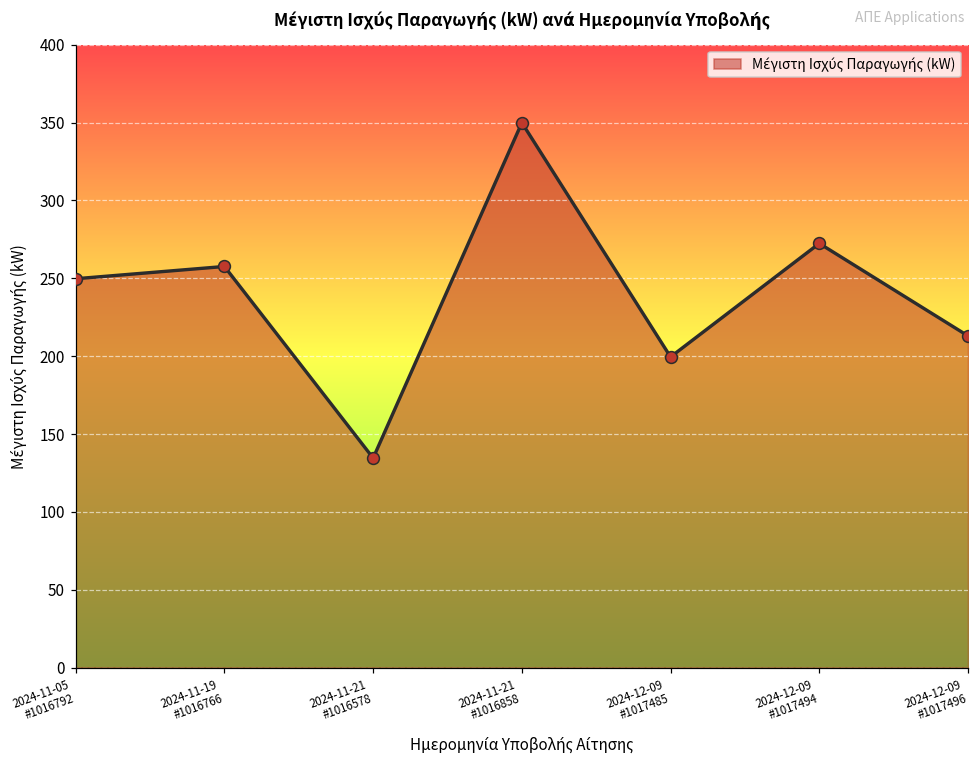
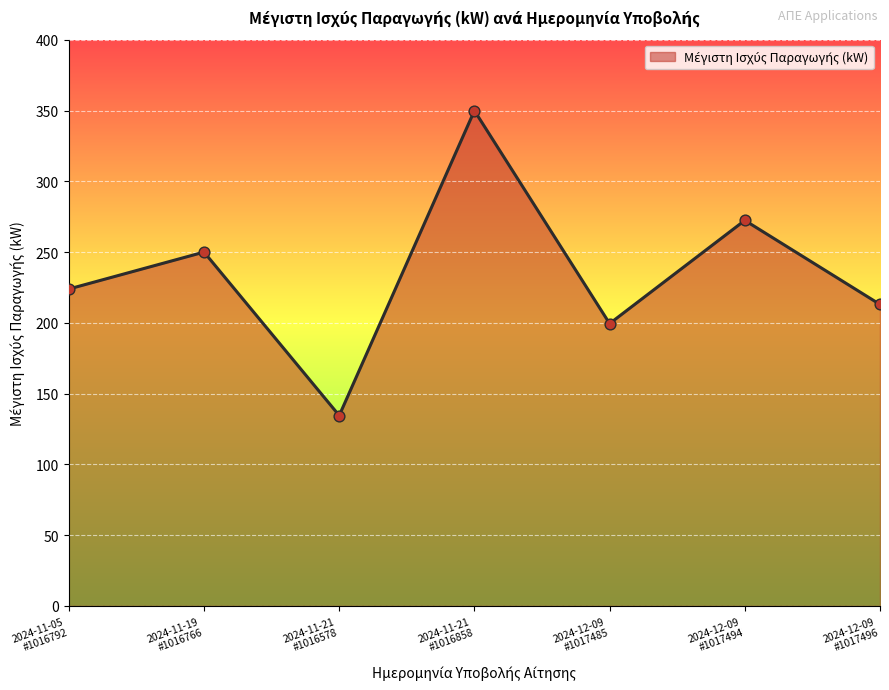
  {
-   "2024-11-05 #1016792": 250,
-   "2024-11-19 #1016766": 258,
+   "2024-11-05 #1016792": 224,
+   "2024-11-19 #1016766": 250,
    "2024-11-21 #1016578": 135,
    "2024-11-21 #1016858": 350,
    "2024-12-09 #1017485": 199,
    "2024-12-09 #1017494": 272,
    "2024-12-09 #1017496": 213
  }
